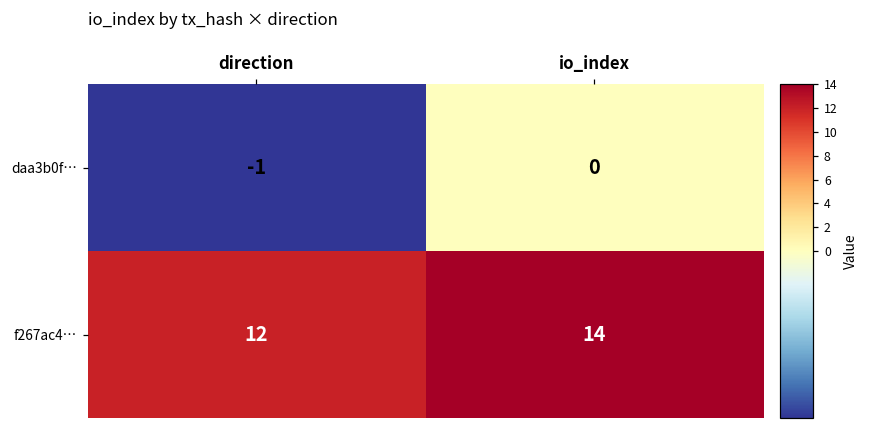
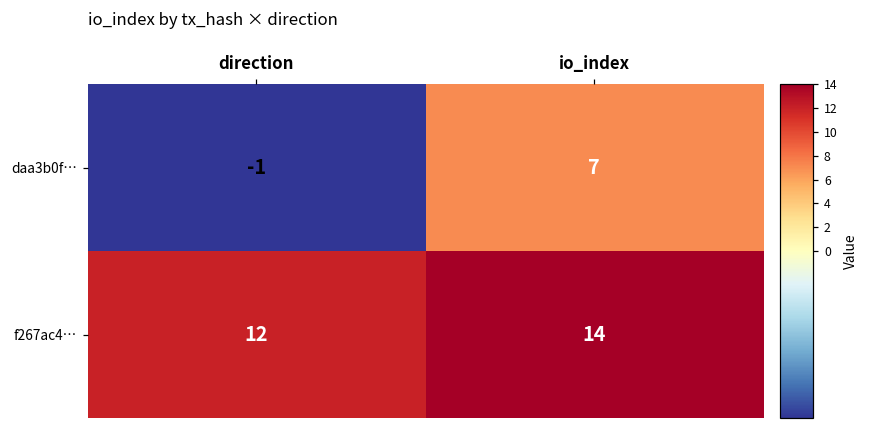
  {
    "daa3b0f…": {
      "direction": -1,
-     "io_index": 0
+     "io_index": 7
    },
    "f267ac4…": {
      "direction": 12,
      "io_index": 14
    }
  }
